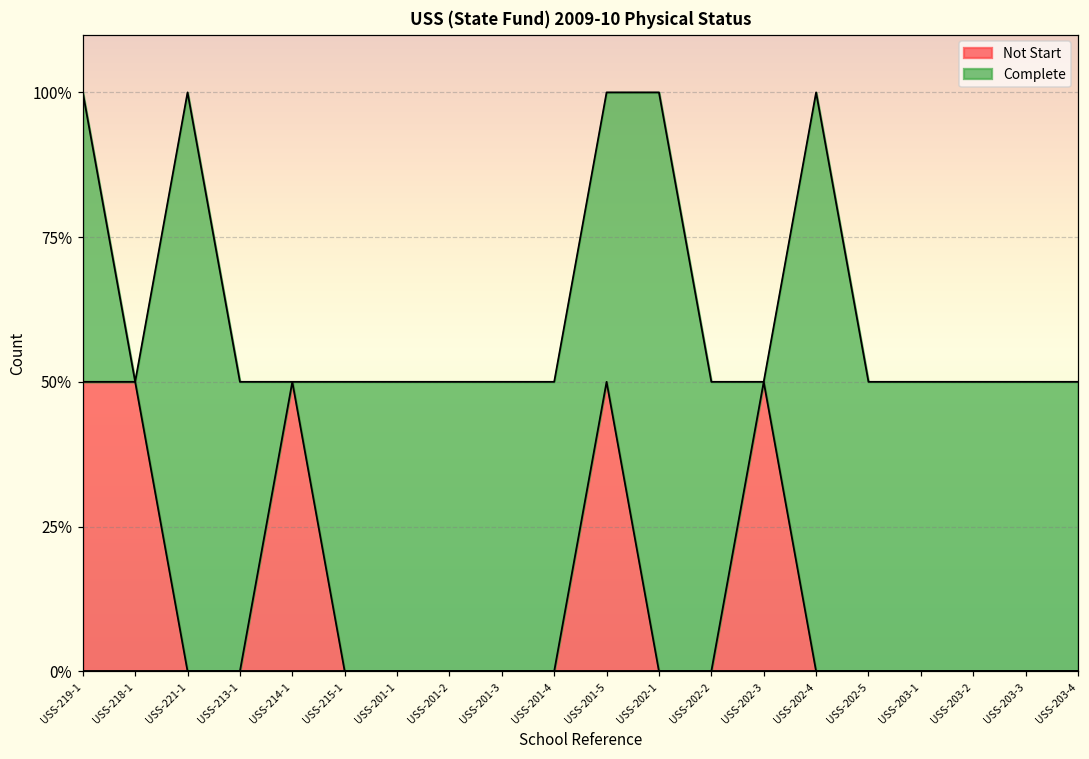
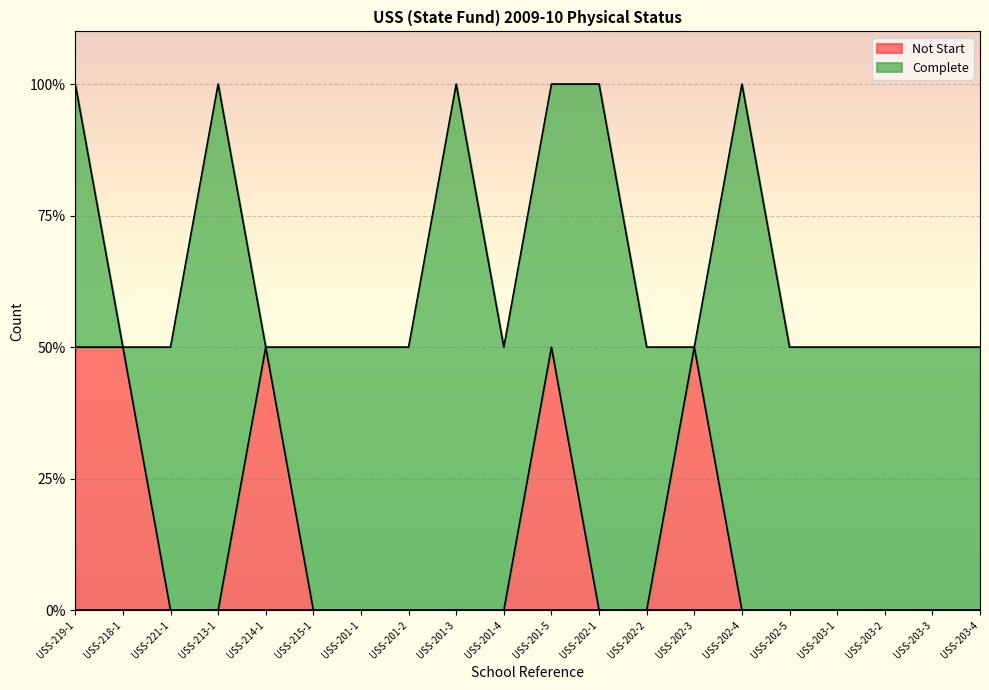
  {
    "Not Start": {
      "USS-219-1": "50%",
      "USS-201-5": "50%"
    },
    "Complete": {
      "USS-219-1": "100%",
-     "USS-221-1": "100%",
-     "USS-213-1": "50%",
+     "USS-221-1": "50%",
+     "USS-213-1": "100%",
      "USS-215-1": "50%",
      "USS-201-1": "50%",
      "USS-201-2": "50%",
-     "USS-201-3": "50%",
+     "USS-201-3": "100%",
      "USS-201-4": "50%",
      "USS-201-5": "100%",
      "USS-202-1": "100%",
      "USS-202-2": "50%",
      "USS-202-4": "100%",
      "USS-202-5": "50%",
      "USS-203-1": "50%",
      "USS-203-2": "50%",
      "USS-203-3": "50%",
      "USS-203-4": "50%"
    }
  }
